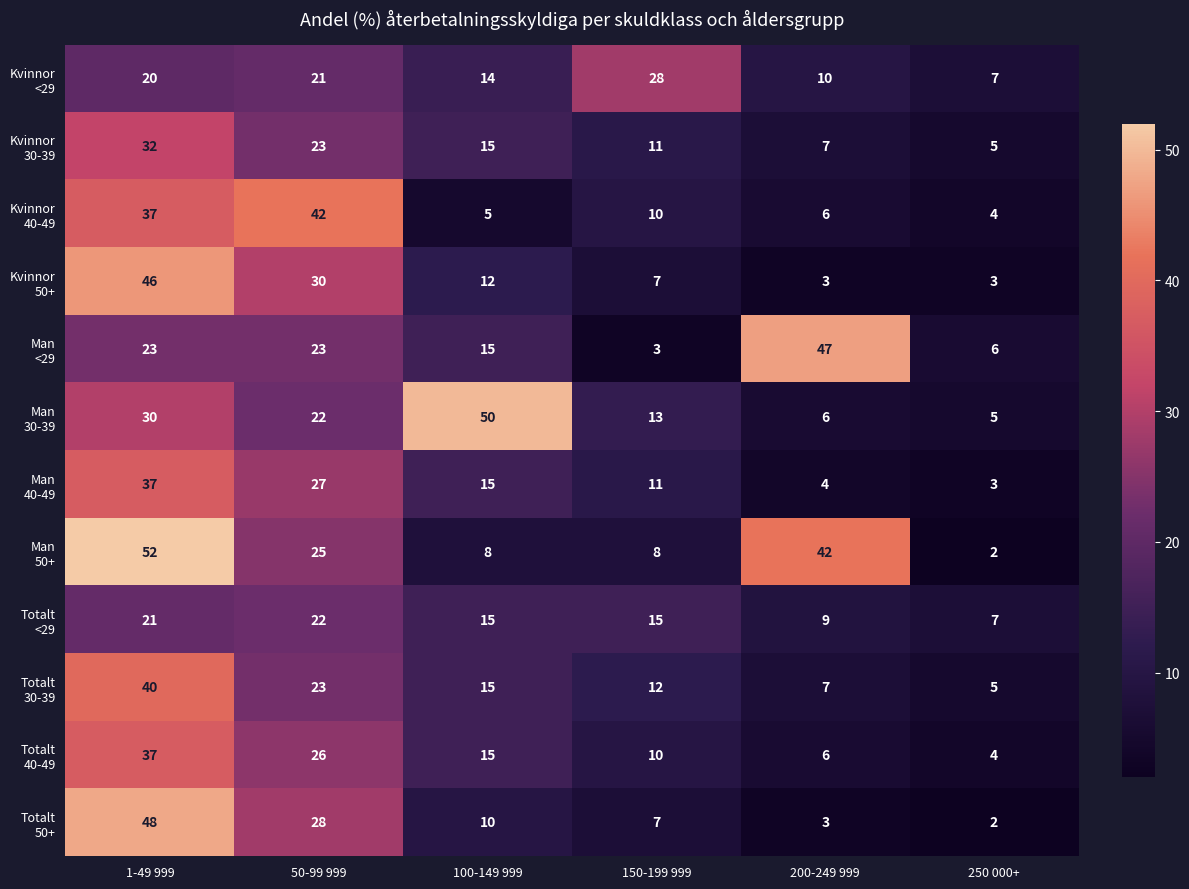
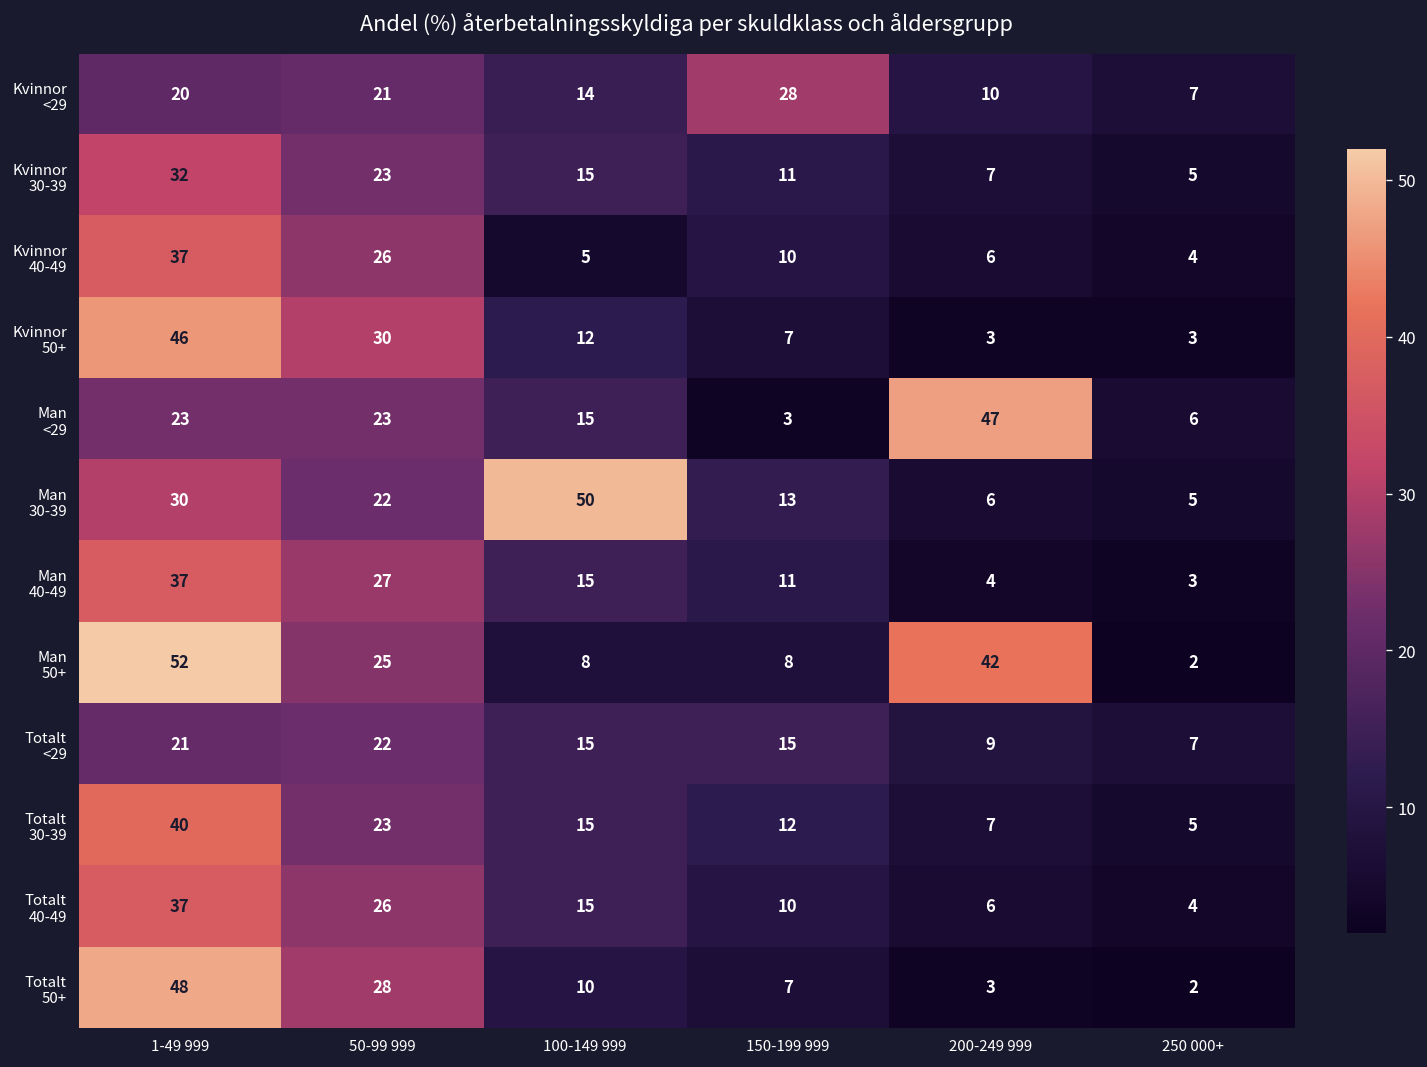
  {
    "Kvinnor <29": {
      "1-49 999": 20,
      "50-99 999": 21,
      "100-149 999": 14,
      "150-199 999": 28,
      "200-249 999": 10,
      "250 000+": 7
    },
    "Kvinnor 30-39": {
      "1-49 999": 32,
      "50-99 999": 23,
      "100-149 999": 15,
      "150-199 999": 11,
      "200-249 999": 7,
      "250 000+": 5
    },
    "Kvinnor 40-49": {
      "1-49 999": 37,
-     "50-99 999": 42,
+     "50-99 999": 26,
      "100-149 999": 5,
      "150-199 999": 10,
      "200-249 999": 6,
      "250 000+": 4
    },
    "Kvinnor 50+": {
      "1-49 999": 46,
      "50-99 999": 30,
      "100-149 999": 12,
      "150-199 999": 7,
      "200-249 999": 3,
      "250 000+": 3
    },
    "Man <29": {
      "1-49 999": 23,
      "50-99 999": 23,
      "100-149 999": 15,
      "150-199 999": 3,
      "200-249 999": 47,
      "250 000+": 6
    },
    "Man 30-39": {
      "1-49 999": 30,
      "50-99 999": 22,
      "100-149 999": 50,
      "150-199 999": 13,
      "200-249 999": 6,
      "250 000+": 5
    },
    "Man 40-49": {
      "1-49 999": 37,
      "50-99 999": 27,
      "100-149 999": 15,
      "150-199 999": 11,
      "200-249 999": 4,
      "250 000+": 3
    },
    "Man 50+": {
      "1-49 999": 52,
      "50-99 999": 25,
      "100-149 999": 8,
      "150-199 999": 8,
      "200-249 999": 42,
      "250 000+": 2
    },
    "Totalt <29": {
      "1-49 999": 21,
      "50-99 999": 22,
      "100-149 999": 15,
      "150-199 999": 15,
      "200-249 999": 9,
      "250 000+": 7
    },
    "Totalt 30-39": {
      "1-49 999": 40,
      "50-99 999": 23,
      "100-149 999": 15,
      "150-199 999": 12,
      "200-249 999": 7,
      "250 000+": 5
    },
    "Totalt 40-49": {
      "1-49 999": 37,
      "50-99 999": 26,
      "100-149 999": 15,
      "150-199 999": 10,
      "200-249 999": 6,
      "250 000+": 4
    },
    "Totalt 50+": {
      "1-49 999": 48,
      "50-99 999": 28,
      "100-149 999": 10,
      "150-199 999": 7,
      "200-249 999": 3,
      "250 000+": 2
    }
  }
